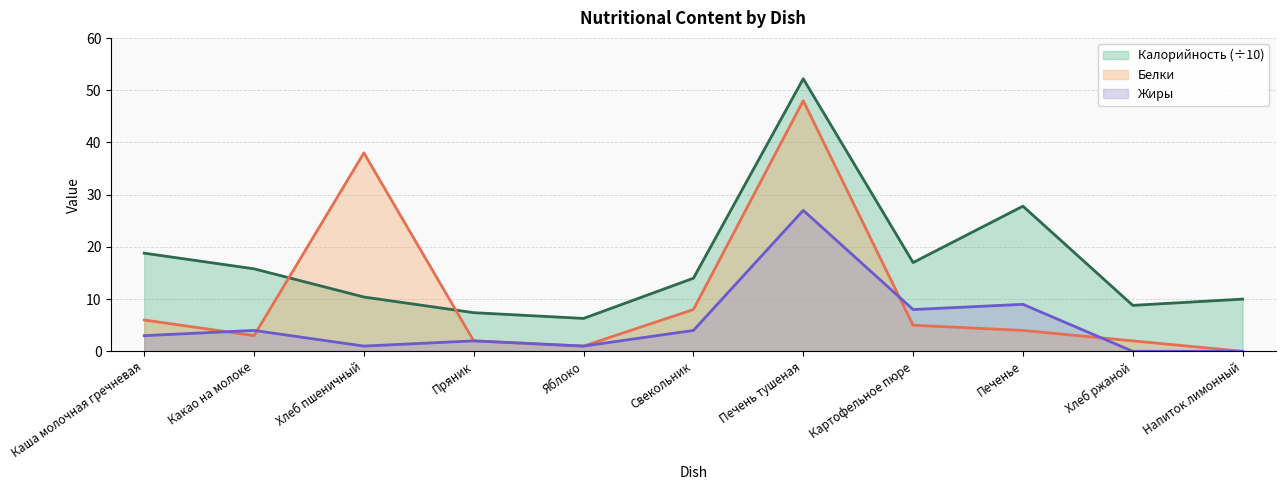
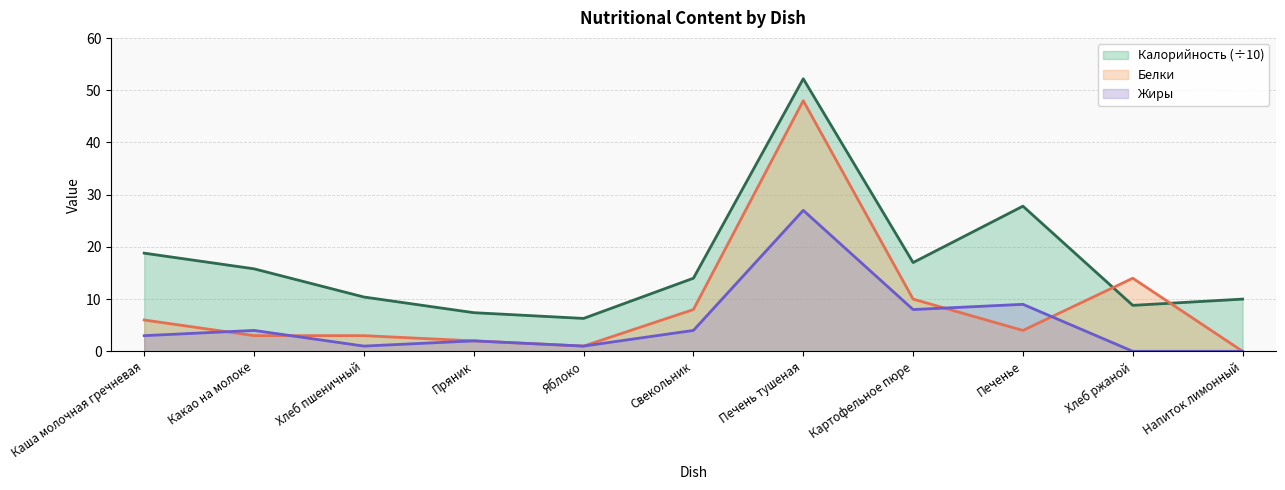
  {
    "Белки": {
      "Каша молочная гречневая": 6,
      "Какао на молоке": 3,
-     "Хлеб пшеничный": 38,
+     "Хлеб пшеничный": 3,
      "Свекольник": 8,
      "Печень тушеная": 48,
-     "Картофельное пюре": 5,
+     "Картофельное пюре": 10,
      "Печенье": 4,
-     "Хлеб ржаной": 2
+     "Хлеб ржаной": 14
    }
  }
